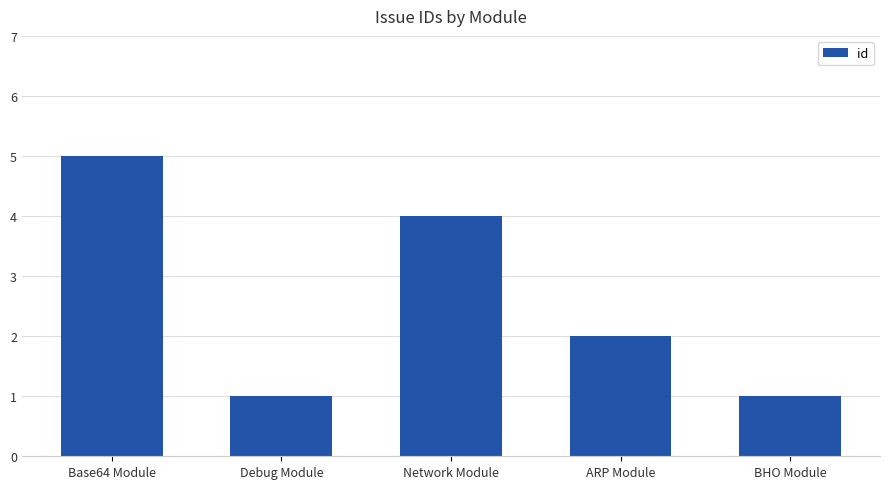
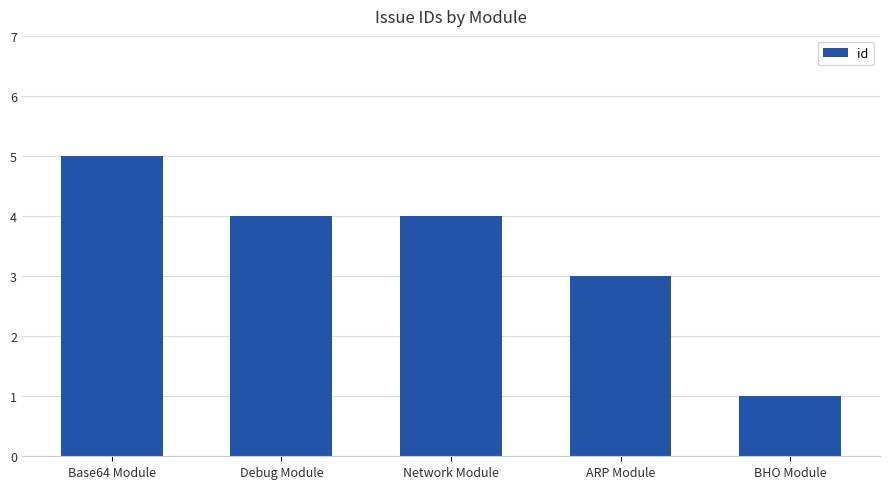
  {
    "Base64 Module": 5,
-   "Debug Module": 1,
+   "Debug Module": 4,
    "Network Module": 4,
-   "ARP Module": 2,
+   "ARP Module": 3,
    "BHO Module": 1
  }
